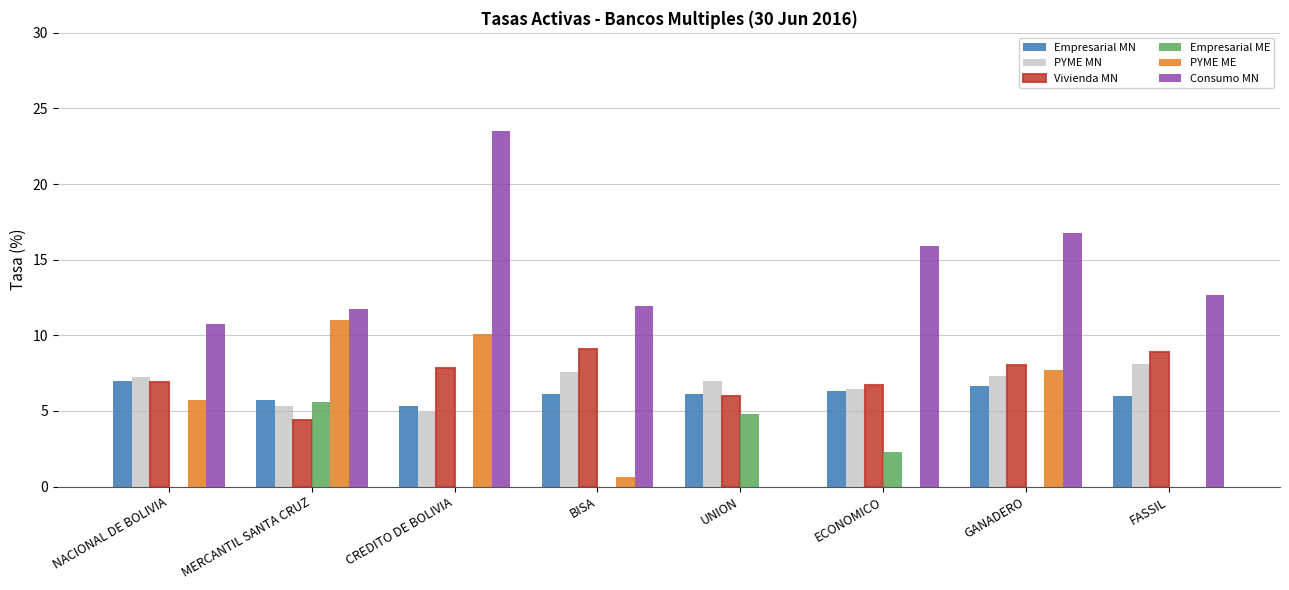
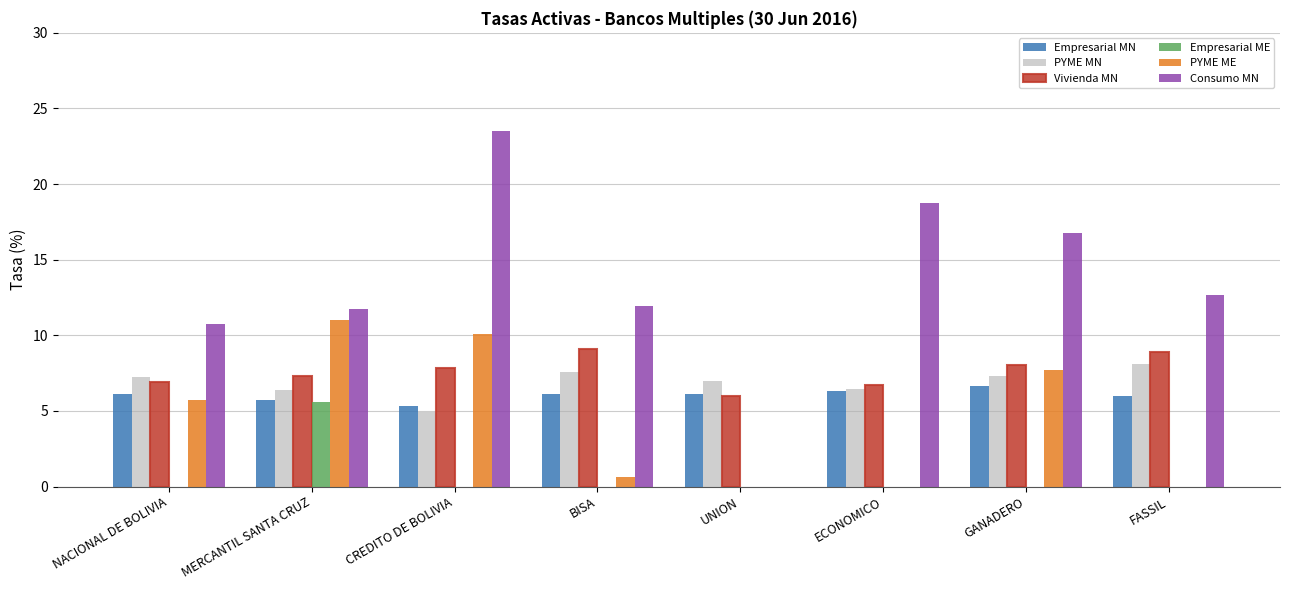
  {
    "Empresarial MN": {
-     "NACIONAL DE BOLIVIA": 7.0,
+     "NACIONAL DE BOLIVIA": 6.1,
      "MERCANTIL SANTA CRUZ": 5.7,
      "CREDITO DE BOLIVIA": 5.3,
      "BISA": 6.1,
      "UNION": 6.1,
      "ECONOMICO": 6.3,
      "GANADERO": 6.6,
      "FASSIL": 6.0
    },
    "PYME MN": {
      "NACIONAL DE BOLIVIA": 7.3,
-     "MERCANTIL SANTA CRUZ": 5.3,
+     "MERCANTIL SANTA CRUZ": 6.4,
      "CREDITO DE BOLIVIA": 4.9,
      "BISA": 7.6,
      "UNION": 7.0,
      "ECONOMICO": 6.4,
      "GANADERO": 7.3,
      "FASSIL": 8.1
    },
    "Vivienda MN": {
      "NACIONAL DE BOLIVIA": 6.9,
-     "MERCANTIL SANTA CRUZ": 4.4,
+     "MERCANTIL SANTA CRUZ": 7.3,
      "CREDITO DE BOLIVIA": 7.9,
      "BISA": 9.1,
      "UNION": 6.0,
      "ECONOMICO": 6.7,
      "GANADERO": 8.0,
      "FASSIL": 8.9
    },
    "Empresarial ME": {
      "NACIONAL DE BOLIVIA": 0.0,
      "MERCANTIL SANTA CRUZ": 5.6,
      "CREDITO DE BOLIVIA": 0.0,
      "BISA": 0.0,
-     "UNION": 4.8,
-     "ECONOMICO": 2.3,
+     "UNION": 0.0,
+     "ECONOMICO": 0.0,
      "GANADERO": 0.0,
      "FASSIL": 0.0
    },
    "PYME ME": {
      "NACIONAL DE BOLIVIA": 5.7,
      "MERCANTIL SANTA CRUZ": 11.0,
      "CREDITO DE BOLIVIA": 10.1,
      "BISA": 0.6,
      "UNION": 0.0,
      "ECONOMICO": 0.0,
      "GANADERO": 7.7,
      "FASSIL": 0.0
    },
    "Consumo MN": {
      "NACIONAL DE BOLIVIA": 10.7,
      "MERCANTIL SANTA CRUZ": 11.7,
      "CREDITO DE BOLIVIA": 23.5,
      "BISA": 11.9,
      "UNION": 0.0,
-     "ECONOMICO": 15.9,
+     "ECONOMICO": 18.8,
      "GANADERO": 16.8,
      "FASSIL": 12.6
    }
  }
